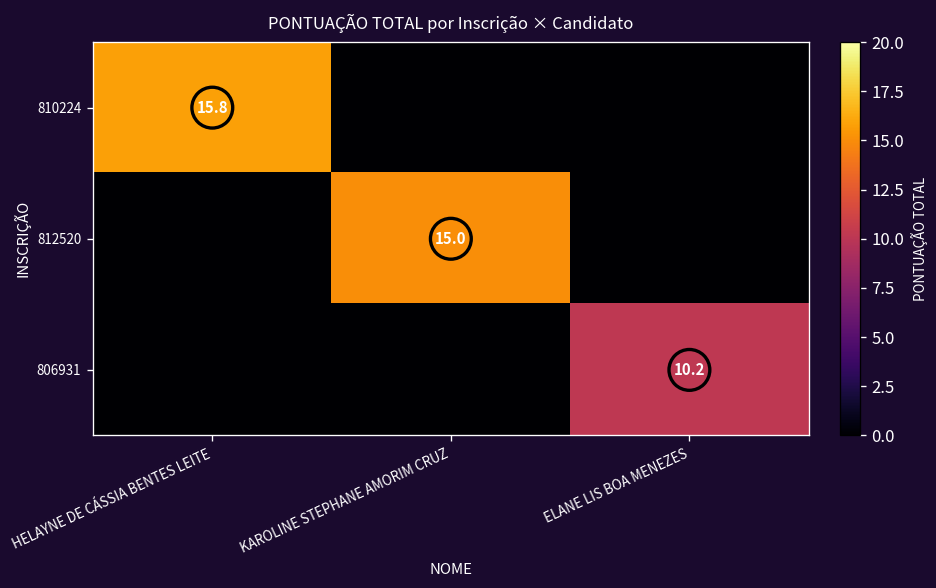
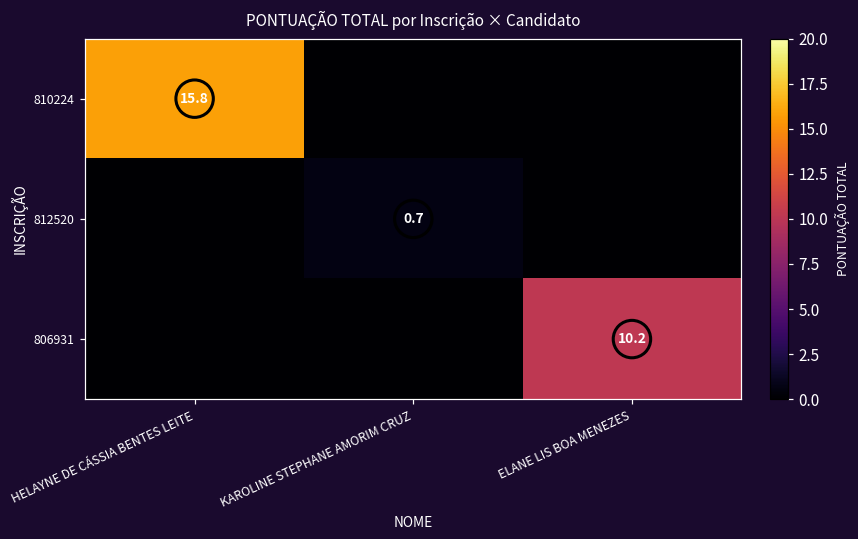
  {
    "812520": {
-     "KAROLINE STEPHANE AMORIM CRUZ": 15.0
+     "KAROLINE STEPHANE AMORIM CRUZ": 0.7
    }
  }
